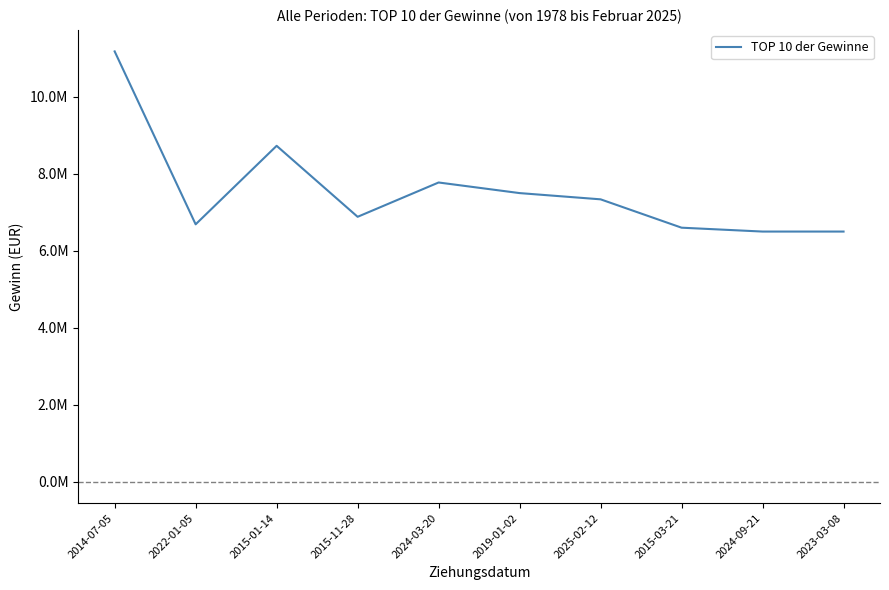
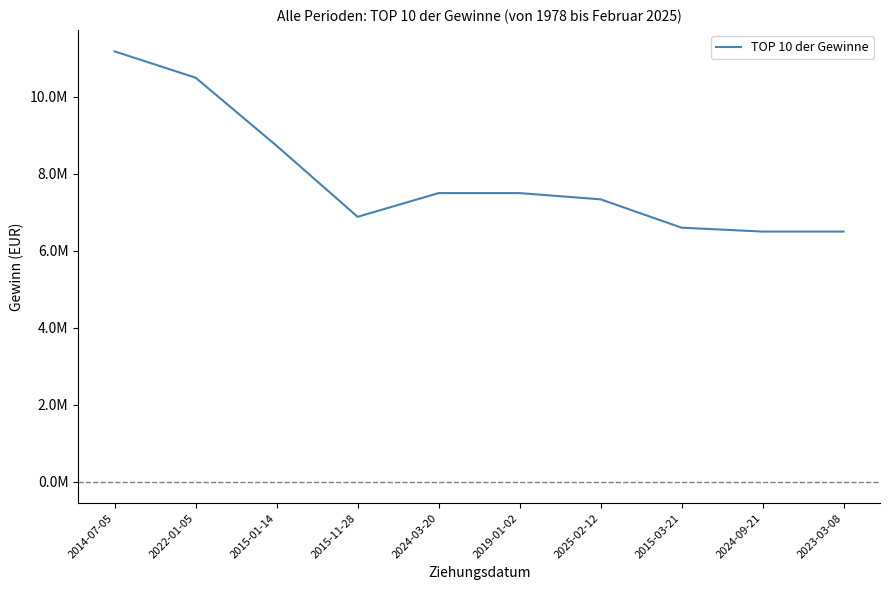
  {
    "2014-07-05": 11200000,
-   "2022-01-05": 6700000,
+   "2022-01-05": 10500000,
    "2015-01-14": 8700000,
    "2015-11-28": 6900000,
-   "2024-03-20": 7800000,
+   "2024-03-20": 7500000,
    "2019-01-02": 7500000,
    "2025-02-12": 7300000,
    "2015-03-21": 6600000,
    "2024-09-21": 6500000,
    "2023-03-08": 6500000
  }
